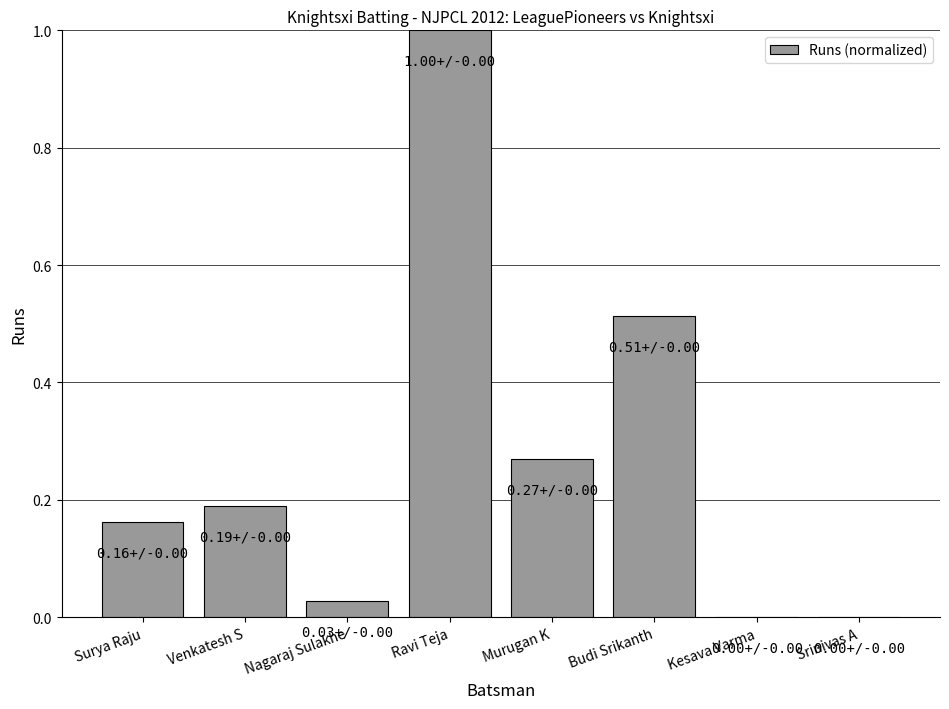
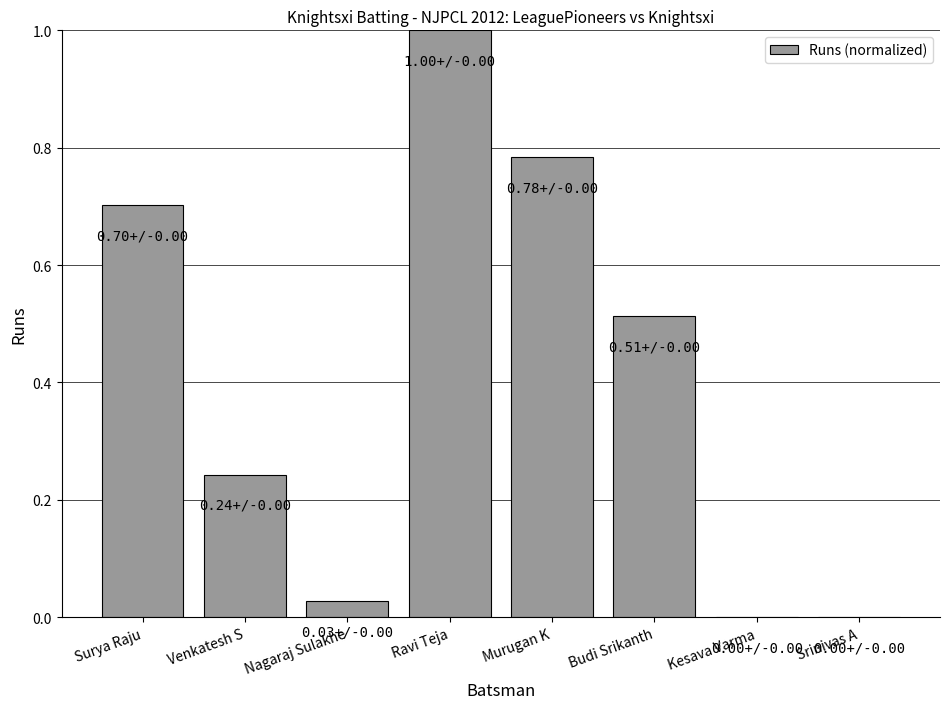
  {
-   "Surya Raju": "0.16+/",
-   "Venkatesh S": "0.19+/",
+   "Surya Raju": "0.70+/",
+   "Venkatesh S": "0.24+/",
    "Nagaraj Sulakhe": "0.03+/",
    "Ravi Teja": "1.00+/",
-   "Murugan K": "0.27+/",
+   "Murugan K": "0.78+/",
    "Budi Srikanth": "0.51+/",
    "Kesava Varma": "0.00+/",
    "Srinivas A": "0.00+/"
  }
